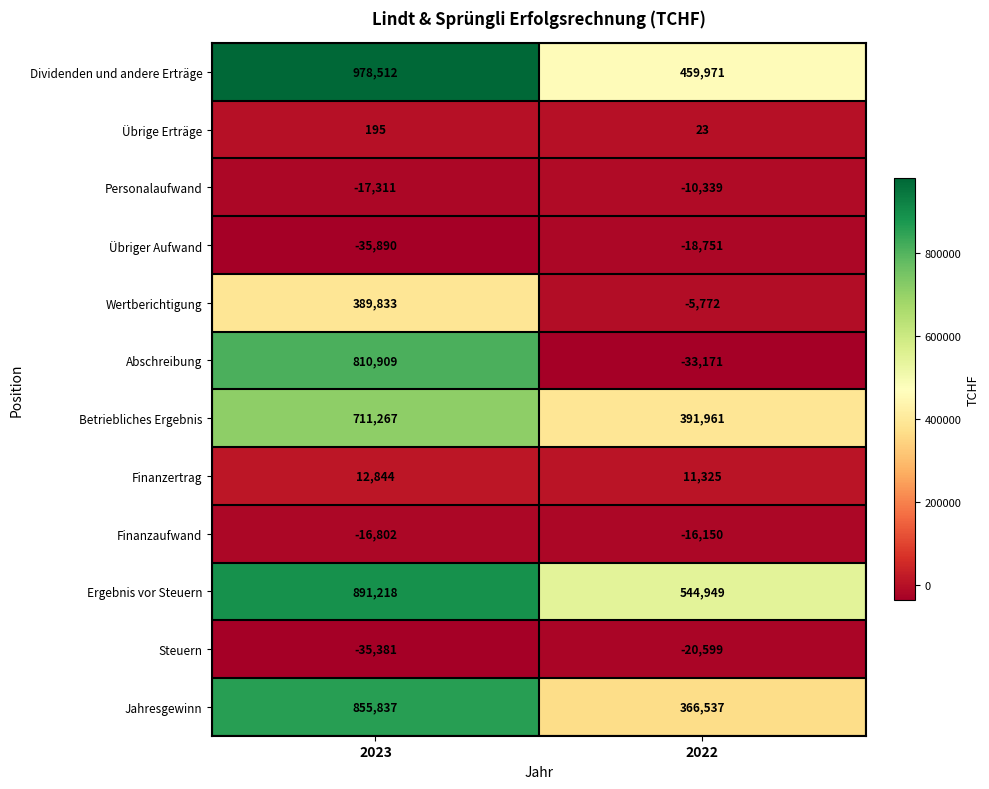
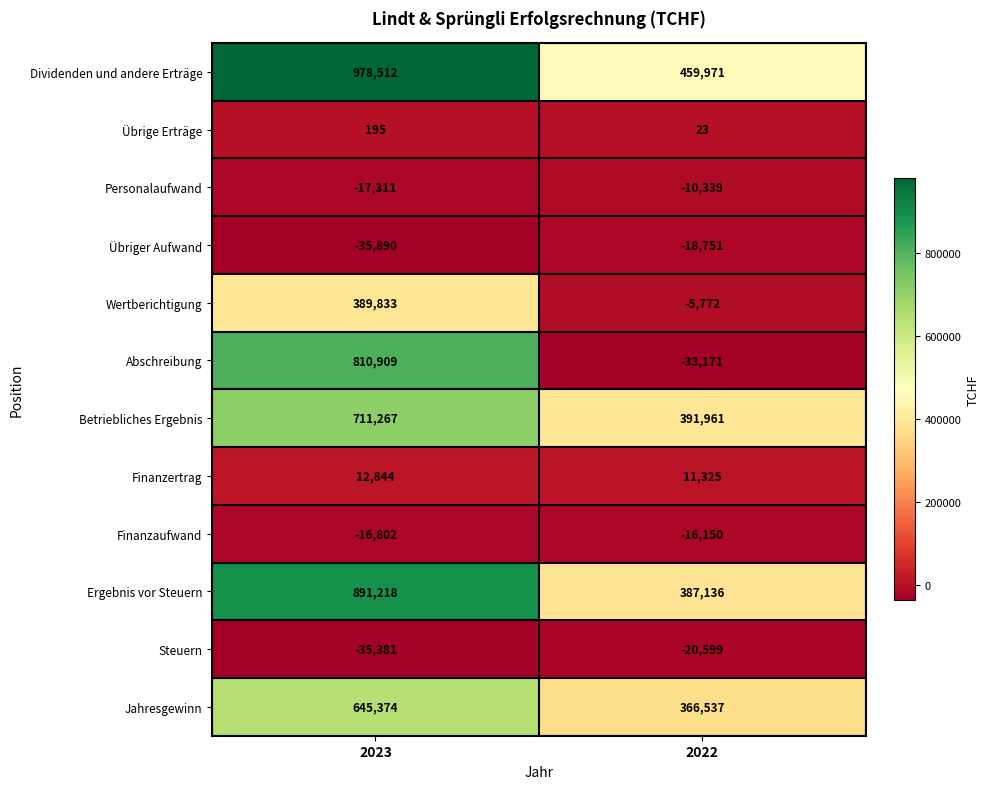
  {
    "Dividenden und andere Erträge": {
      "2023": "978,512",
      "2022": "459,971"
    },
    "Übrige Erträge": {
      "2023": "195",
      "2022": "23"
    },
    "Personalaufwand": {
      "2023": "-17,311",
      "2022": "-10,339"
    },
    "Übriger Aufwand": {
      "2023": "-35,890",
      "2022": "-18,751"
    },
    "Wertberichtigung": {
      "2023": "389,833",
      "2022": "-5,772"
    },
    "Abschreibung": {
      "2023": "810,909",
      "2022": "-33,171"
    },
    "Betriebliches Ergebnis": {
      "2023": "711,267",
      "2022": "391,961"
    },
    "Finanzertrag": {
      "2023": "12,844",
      "2022": "11,325"
    },
    "Finanzaufwand": {
      "2023": "-16,802",
      "2022": "-16,150"
    },
    "Ergebnis vor Steuern": {
      "2023": "891,218",
-     "2022": "544,949"
+     "2022": "387,136"
    },
    "Steuern": {
      "2023": "-35,381",
      "2022": "-20,599"
    },
    "Jahresgewinn": {
-     "2023": "855,837",
+     "2023": "645,374",
      "2022": "366,537"
    }
  }
